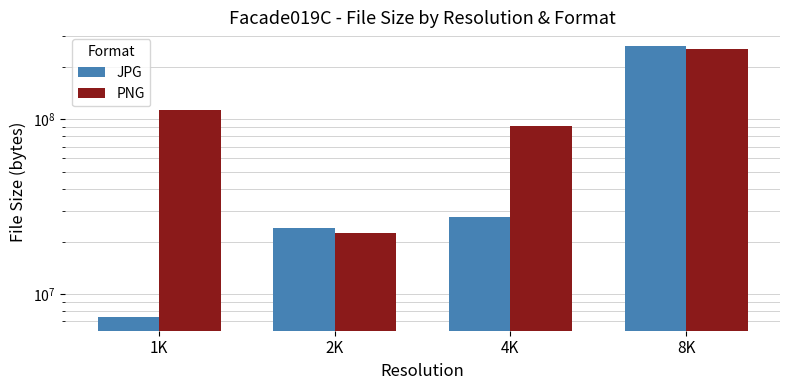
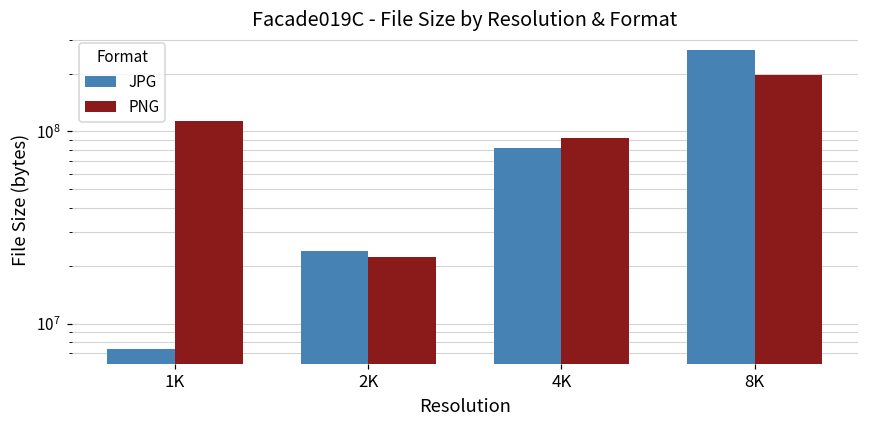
  {
    "JPG": {
      "1K": 7400000,
      "2K": 24000000,
-     "4K": 28000000,
+     "4K": 80000000,
      "8K": 260000000
    },
    "PNG": {
      "1K": 110000000,
      "2K": 22000000,
      "4K": 90000000,
-     "8K": 250000000
+     "8K": 200000000
    }
  }
